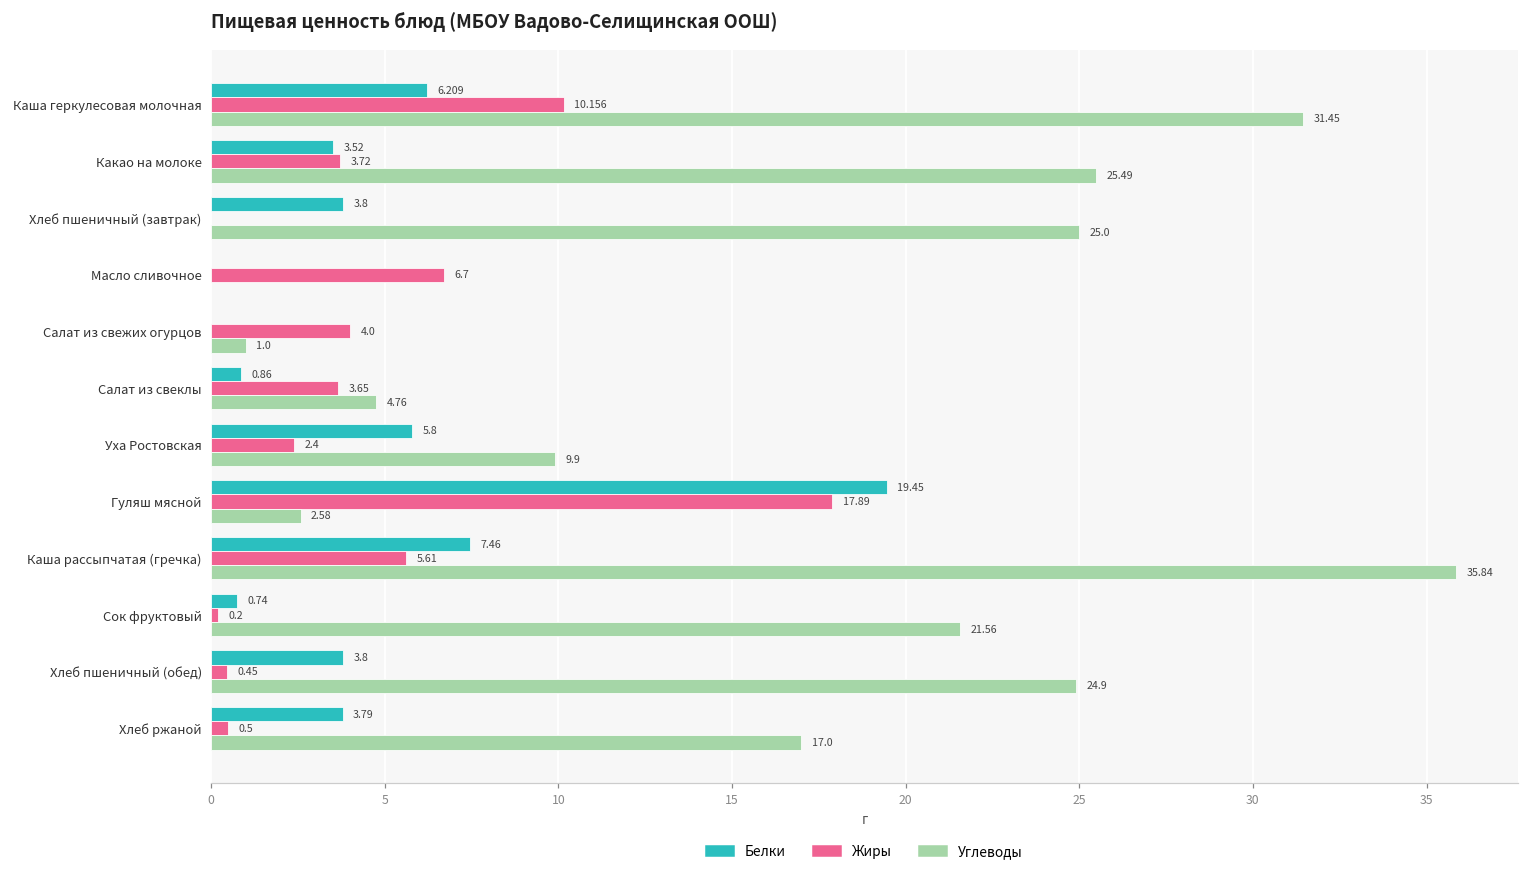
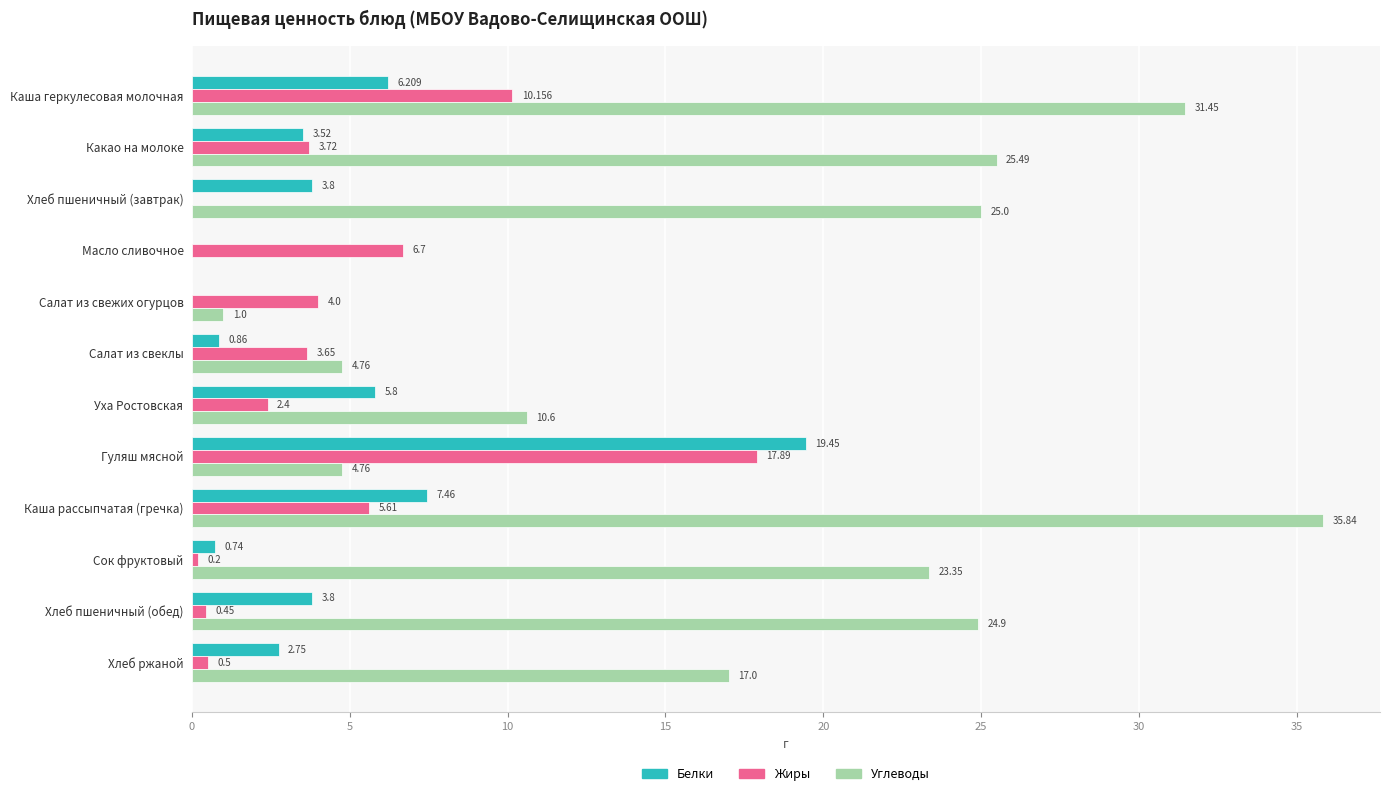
  {
    "Белки": {
      "Каша геркулесовая молочная": 6.209,
      "Какао на молоке": 3.52,
      "Хлеб пшеничный (завтрак)": 3.8,
      "Салат из свеклы": 0.86,
      "Уха Ростовская": 5.8,
      "Гуляш мясной": 19.45,
      "Каша рассыпчатая (гречка)": 7.46,
      "Сок фруктовый": 0.74,
      "Хлеб пшеничный (обед)": 3.8,
-     "Хлеб ржаной": 3.79
+     "Хлеб ржаной": 2.75
    },
    "Жиры": {
      "Каша геркулесовая молочная": 10.156,
      "Какао на молоке": 3.72,
      "Масло сливочное": 6.7,
      "Салат из свежих огурцов": 4.0,
      "Салат из свеклы": 3.65,
      "Уха Ростовская": 2.4,
      "Гуляш мясной": 17.89,
      "Каша рассыпчатая (гречка)": 5.61,
      "Сок фруктовый": 0.2,
      "Хлеб пшеничный (обед)": 0.45,
      "Хлеб ржаной": 0.5
    },
    "Углеводы": {
      "Каша геркулесовая молочная": 31.45,
      "Какао на молоке": 25.49,
      "Хлеб пшеничный (завтрак)": 25.0,
      "Салат из свежих огурцов": 1.0,
      "Салат из свеклы": 4.76,
-     "Уха Ростовская": 9.9,
-     "Гуляш мясной": 2.58,
+     "Уха Ростовская": 10.6,
+     "Гуляш мясной": 4.76,
      "Каша рассыпчатая (гречка)": 35.84,
-     "Сок фруктовый": 21.56,
+     "Сок фруктовый": 23.35,
      "Хлеб пшеничный (обед)": 24.9,
      "Хлеб ржаной": 17.0
    }
  }
